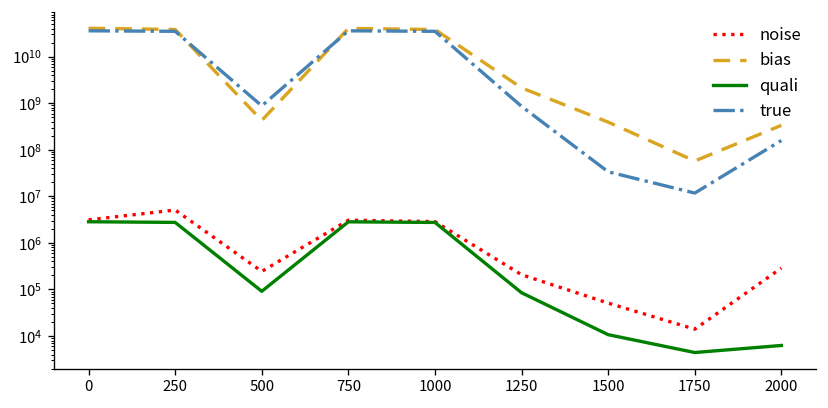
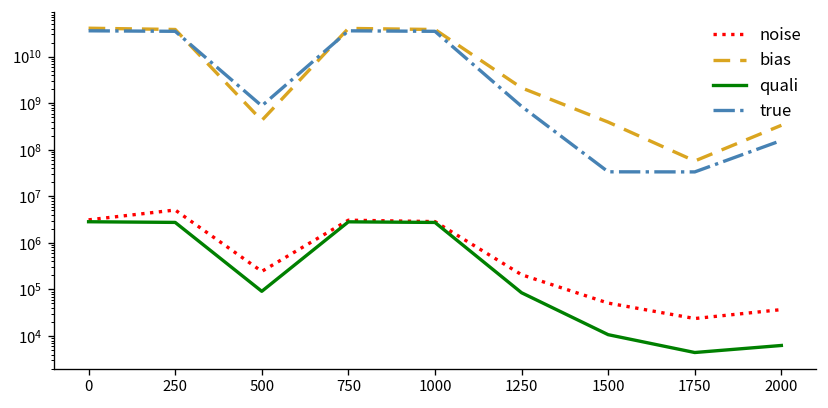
  {
    "noise": {
      "250": 5000000,
      "500": 200000,
      "1250": 200000,
      "1500": 50000,
-     "1750": 14000,
-     "2000": 300000
+     "1750": 20000,
+     "2000": 40000
    },
    "bias": {
      "500": 400000000,
      "1250": 2000000000,
      "1500": 400000000,
      "1750": 60000000,
      "2000": 300000000
    },
    "quali": {
      "250": 3000000,
      "500": 90000,
      "1250": 80000,
      "1500": 11000,
      "1750": 4000,
      "2000": 6000
    },
    "true": {
      "500": 900000000,
      "1250": 900000000,
      "1500": 30000000,
-     "1750": 12000000,
+     "1750": 30000000,
      "2000": 160000000
    }
  }
